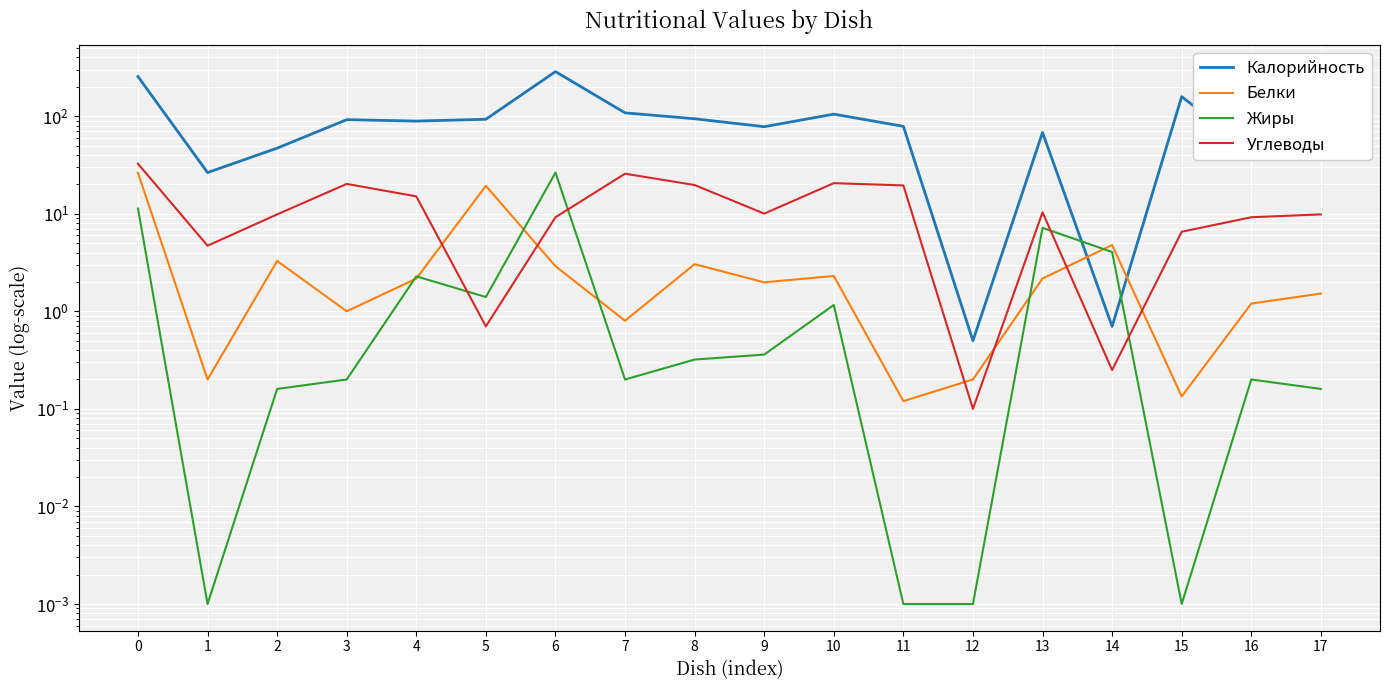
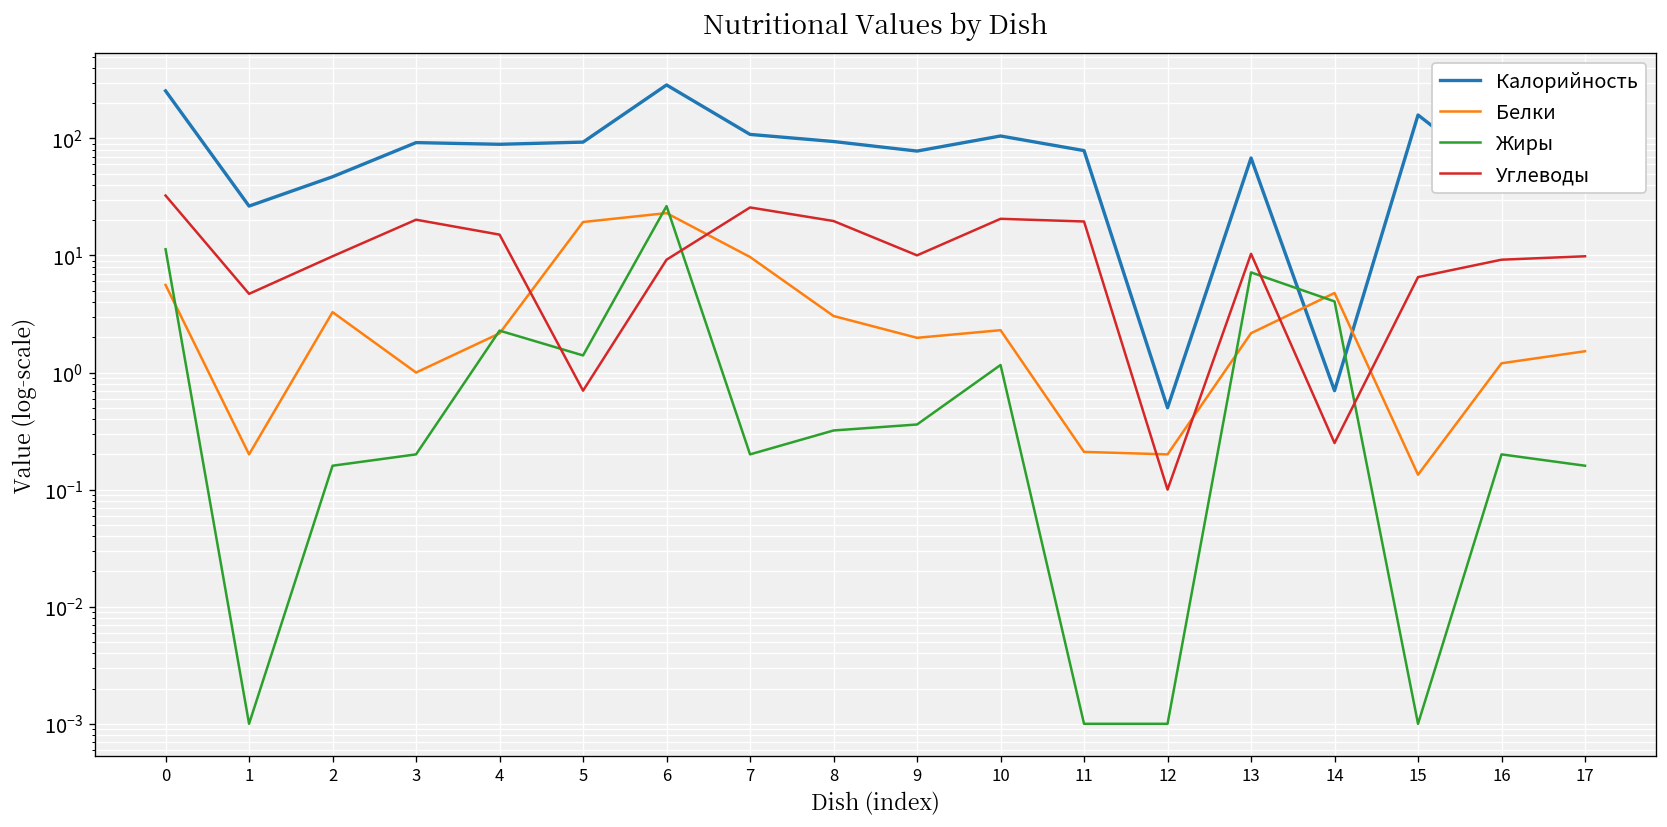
  {
    "Калорийность": {
      "0": 250,
      "1": 26,
      "2": 50,
      "3": 90,
      "4": 90,
      "5": 90,
      "6": 290,
      "7": 110,
      "8": 90,
      "9": 80,
      "10": 100,
      "11": 80,
      "12": 0.5,
      "13": 70,
      "14": 0.7,
      "15": 160
    },
    "Белки": {
-     "0": 26,
+     "0": 6,
      "1": 0.20,
      "2": 3.3,
      "3": 1.0,
      "5": 19,
-     "6": 2.9,
-     "7": 0.8,
+     "6": 23,
+     "7": 10,
      "8": 3.0,
      "9": 2.0,
      "10": 2.3,
-     "11": 0.12,
+     "11": 0.21,
      "12": 0.20,
      "13": 2.2,
      "14": 5,
      "15": 0.13,
      "16": 1.2,
      "17": 1.5
    },
    "Жиры": {
      "0": 11,
      "1": 0.0010,
      "2": 0.16,
      "3": 0.20,
      "5": 1.4,
      "6": 26,
      "7": 0.20,
      "8": 0.32,
      "9": 0.36,
      "10": 1.2,
      "11": 0.0010,
      "12": 0.0010,
      "13": 7,
      "14": 4.1,
      "15": 0.0010,
      "16": 0.20,
      "17": 0.16
    },
    "Углеводы": {
      "0": 33,
      "1": 5,
      "2": 10,
      "3": 20,
      "4": 15,
      "5": 0.7,
      "6": 9,
      "7": 26,
      "8": 20,
      "9": 10,
      "10": 21,
      "11": 20,
      "12": 0.10,
      "13": 10,
      "14": 0.25,
      "15": 7,
      "16": 9,
      "17": 10
    }
  }
